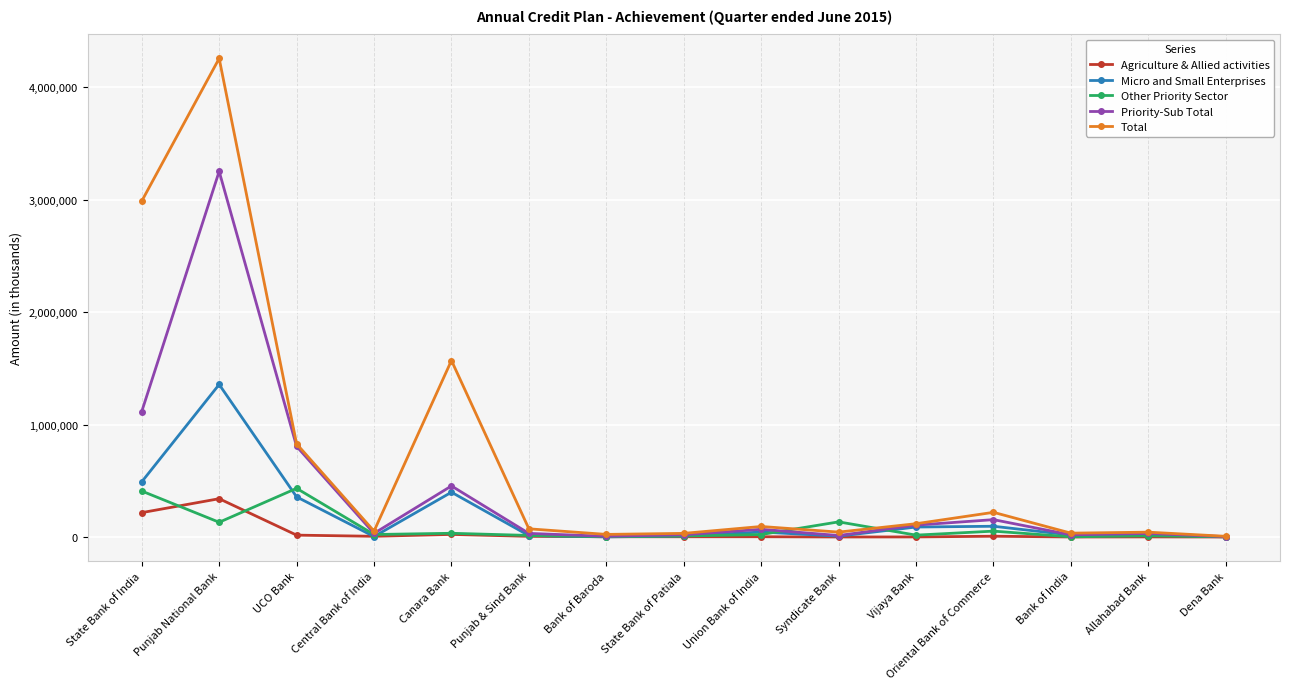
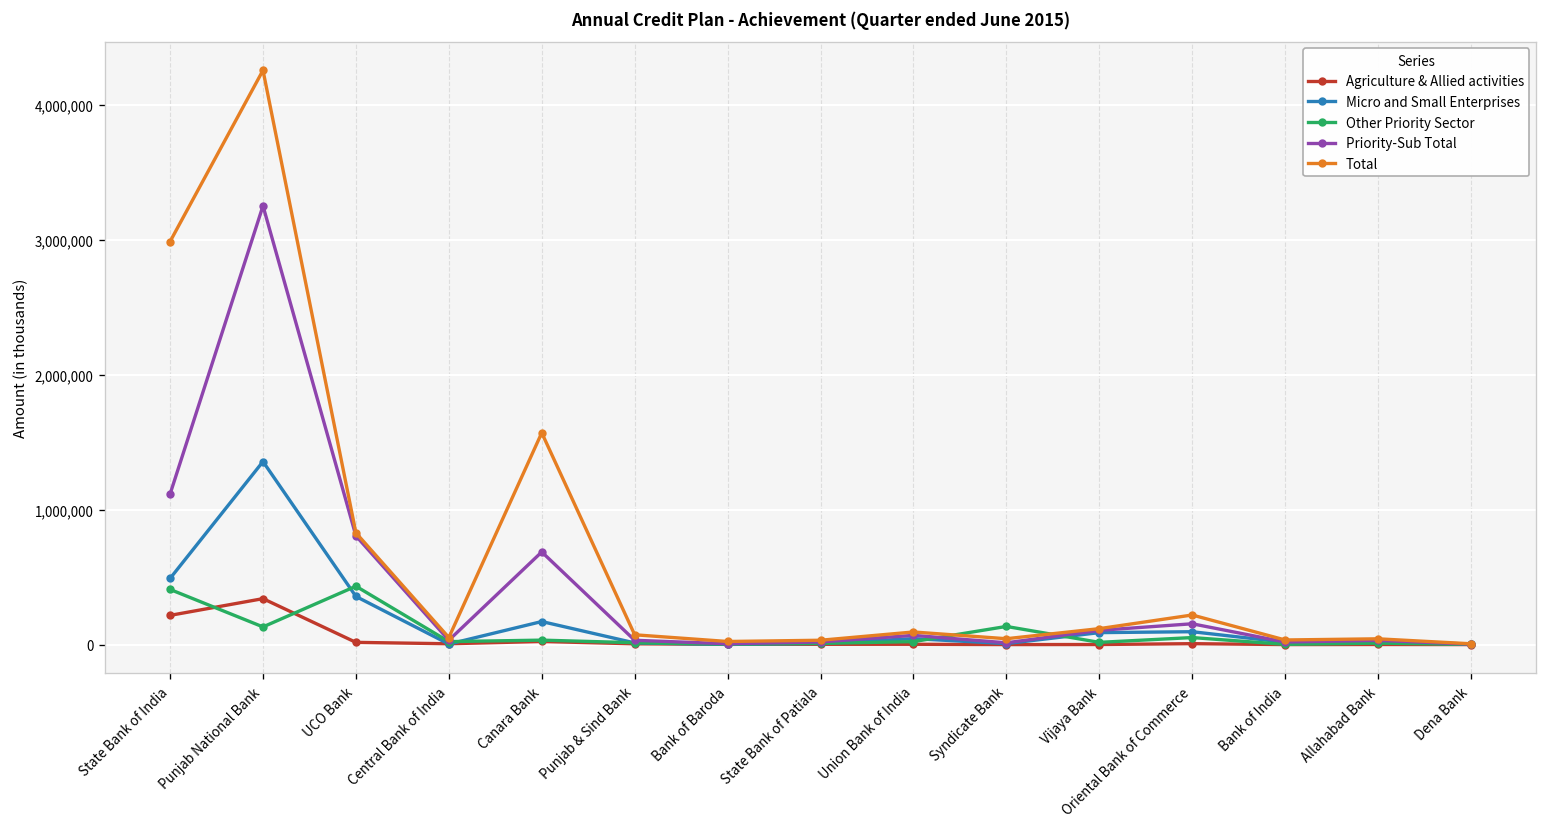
  {
    "Agriculture & Allied activities": {
      "State Bank of India": "220,000",
      "Punjab National Bank": "340,000",
      "UCO Bank": "20,000",
      "Oriental Bank of Commerce": "10,000"
    },
    "Micro and Small Enterprises": {
      "State Bank of India": "490,000",
      "Punjab National Bank": "1,360,000",
      "UCO Bank": "360,000",
-     "Canara Bank": "400,000",
+     "Canara Bank": "170,000",
      "Oriental Bank of Commerce": "100,000"
    },
    "Other Priority Sector": {
      "State Bank of India": "410,000",
      "Punjab National Bank": "130,000",
      "UCO Bank": "430,000",
      "Syndicate Bank": "130,000",
      "Oriental Bank of Commerce": "50,000"
    },
    "Priority-Sub Total": {
      "State Bank of India": "1,120,000",
      "Punjab National Bank": "3,250,000",
-     "Canara Bank": "450,000",
+     "Canara Bank": "690,000",
      "Union Bank of India": "70,000",
      "Oriental Bank of Commerce": "150,000"
    },
    "Total": {
      "State Bank of India": "2,990,000",
      "Punjab National Bank": "4,250,000",
      "Canara Bank": "1,570,000",
      "Punjab & Sind Bank": "70,000",
      "Union Bank of India": "90,000",
      "Syndicate Bank": "40,000",
      "Oriental Bank of Commerce": "220,000"
    }
  }
